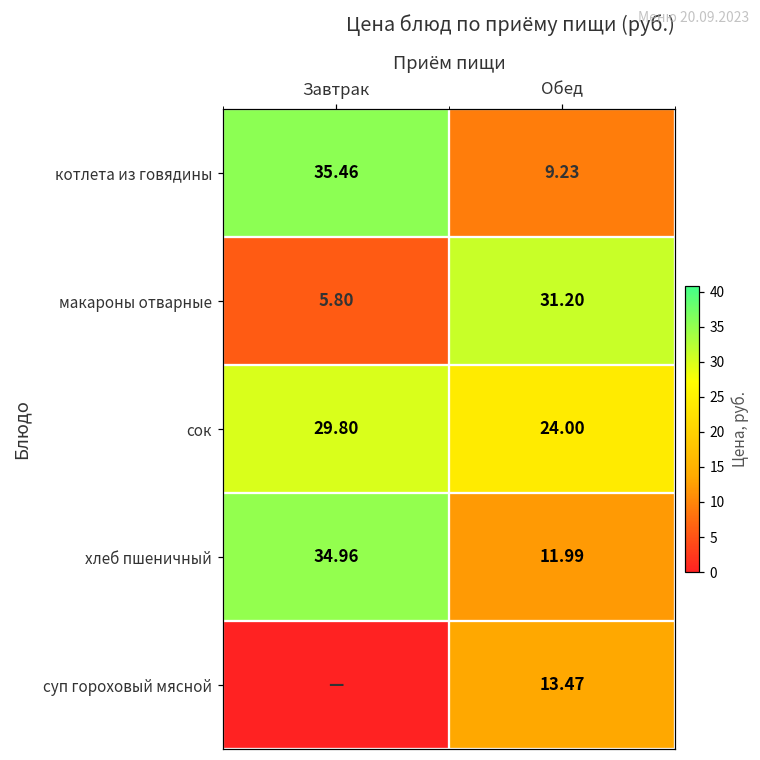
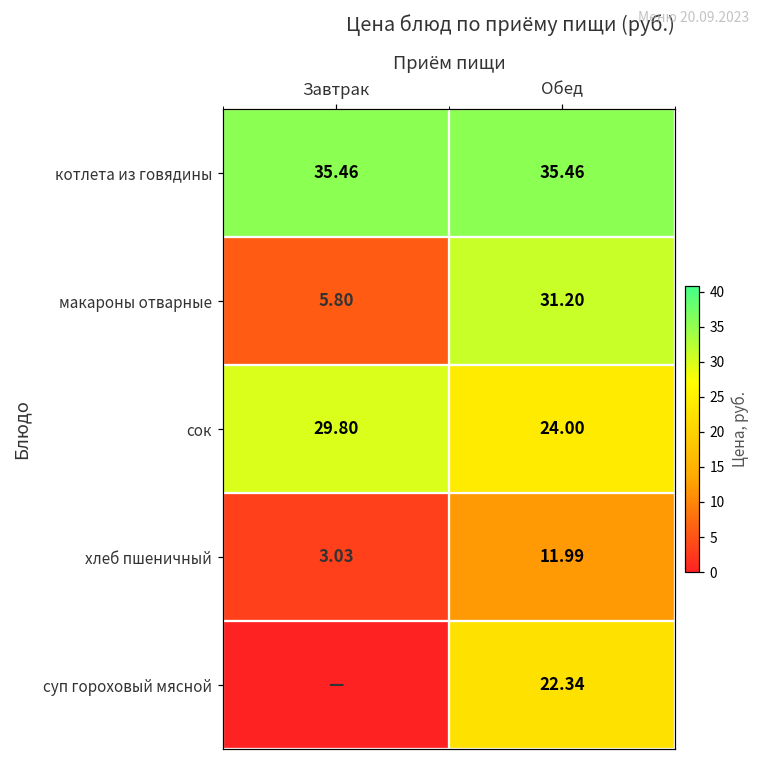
  {
    "котлета из говядины": {
      "Завтрак": 35.46,
-     "Обед": 9.23
+     "Обед": 35.46
    },
    "макароны отварные": {
      "Завтрак": 5.80,
      "Обед": 31.20
    },
    "сок": {
      "Завтрак": 29.80,
      "Обед": 24.00
    },
    "хлеб пшеничный": {
-     "Завтрак": 34.96,
+     "Завтрак": 3.03,
      "Обед": 11.99
    },
    "суп гороховый мясной": {
-     "Обед": 13.47
+     "Обед": 22.34
    }
  }
